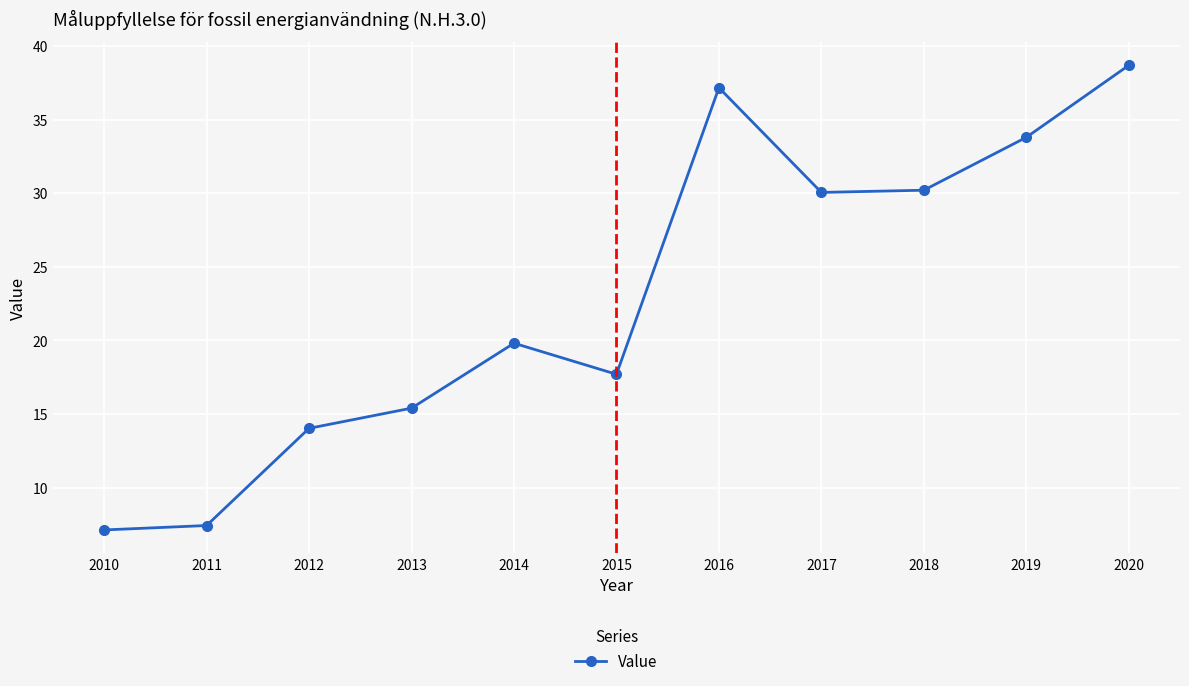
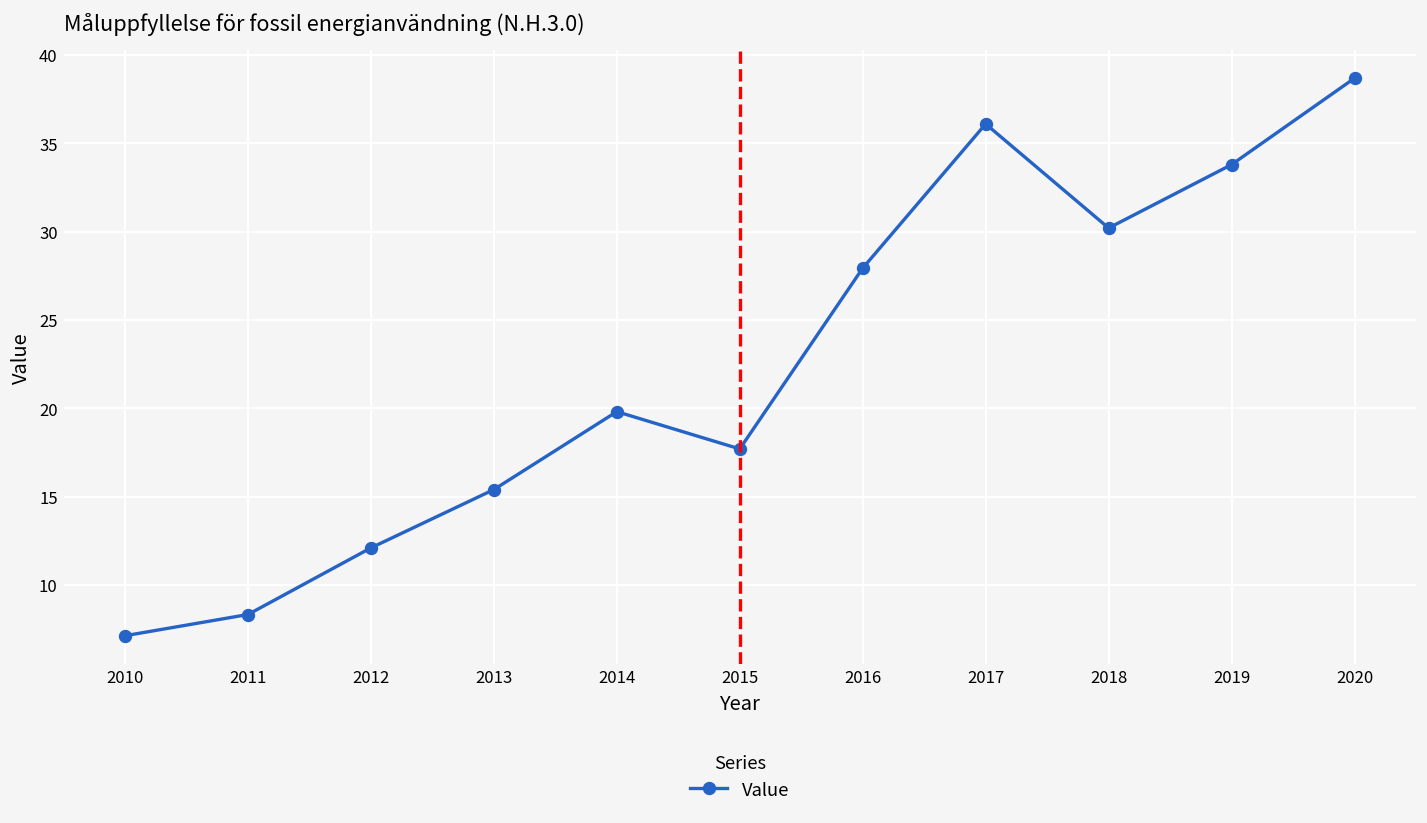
  {
    "2010": 7.1,
-   "2011": 7.4,
-   "2012": 14.0,
+   "2011": 8.3,
+   "2012": 12.1,
    "2013": 15.4,
    "2014": 19.8,
    "2015": 17.7,
-   "2016": 37.2,
-   "2017": 30.1,
+   "2016": 27.9,
+   "2017": 36.1,
    "2018": 30.2,
    "2019": 33.8,
    "2020": 38.7
  }
